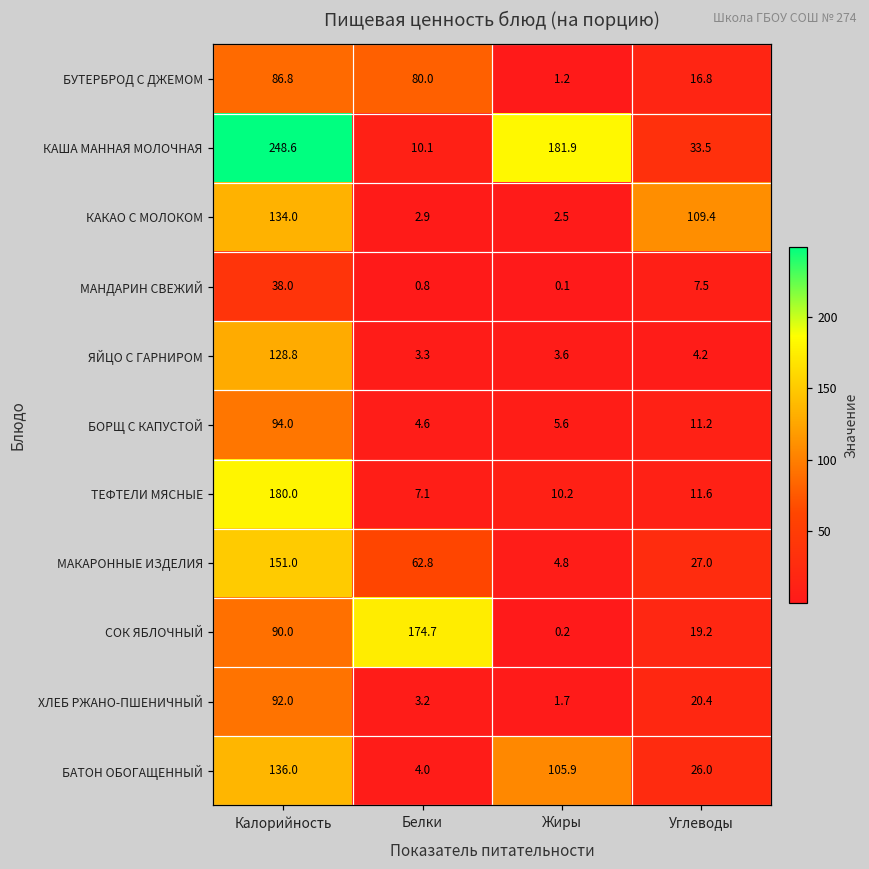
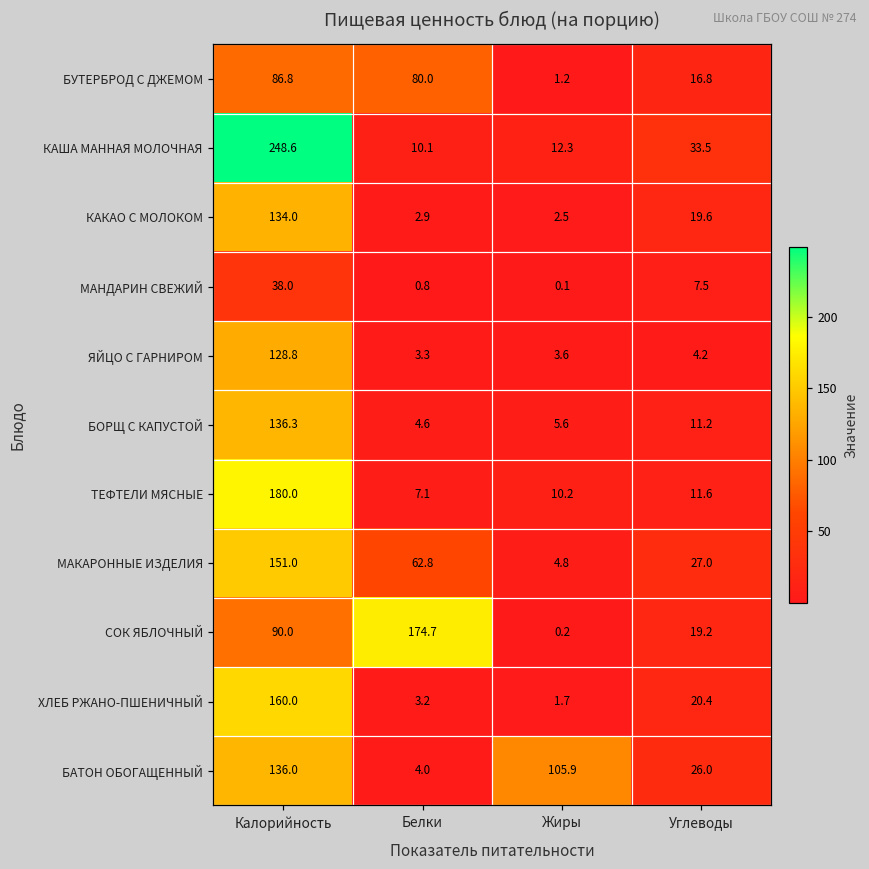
  {
    "БУТЕРБРОД С ДЖЕМОМ": {
      "Калорийность": 86.8,
      "Белки": 80.0,
      "Жиры": 1.2,
      "Углеводы": 16.8
    },
    "КАША МАННАЯ МОЛОЧНАЯ": {
      "Калорийность": 248.6,
      "Белки": 10.1,
-     "Жиры": 181.9,
+     "Жиры": 12.3,
      "Углеводы": 33.5
    },
    "КАКАО С МОЛОКОМ": {
      "Калорийность": 134.0,
      "Белки": 2.9,
      "Жиры": 2.5,
-     "Углеводы": 109.4
+     "Углеводы": 19.6
    },
    "МАНДАРИН СВЕЖИЙ": {
      "Калорийность": 38.0,
      "Белки": 0.8,
      "Жиры": 0.1,
      "Углеводы": 7.5
    },
    "ЯЙЦО С ГАРНИРОМ": {
      "Калорийность": 128.8,
      "Белки": 3.3,
      "Жиры": 3.6,
      "Углеводы": 4.2
    },
    "БОРЩ С КАПУСТОЙ": {
-     "Калорийность": 94.0,
+     "Калорийность": 136.3,
      "Белки": 4.6,
      "Жиры": 5.6,
      "Углеводы": 11.2
    },
    "ТЕФТЕЛИ МЯСНЫЕ": {
      "Калорийность": 180.0,
      "Белки": 7.1,
      "Жиры": 10.2,
      "Углеводы": 11.6
    },
    "МАКАРОННЫЕ ИЗДЕЛИЯ": {
      "Калорийность": 151.0,
      "Белки": 62.8,
      "Жиры": 4.8,
      "Углеводы": 27.0
    },
    "СОК ЯБЛОЧНЫЙ": {
      "Калорийность": 90.0,
      "Белки": 174.7,
      "Жиры": 0.2,
      "Углеводы": 19.2
    },
    "ХЛЕБ РЖАНО-ПШЕНИЧНЫЙ": {
-     "Калорийность": 92.0,
+     "Калорийность": 160.0,
      "Белки": 3.2,
      "Жиры": 1.7,
      "Углеводы": 20.4
    },
    "БАТОН ОБОГАЩЕННЫЙ": {
      "Калорийность": 136.0,
      "Белки": 4.0,
      "Жиры": 105.9,
      "Углеводы": 26.0
    }
  }
